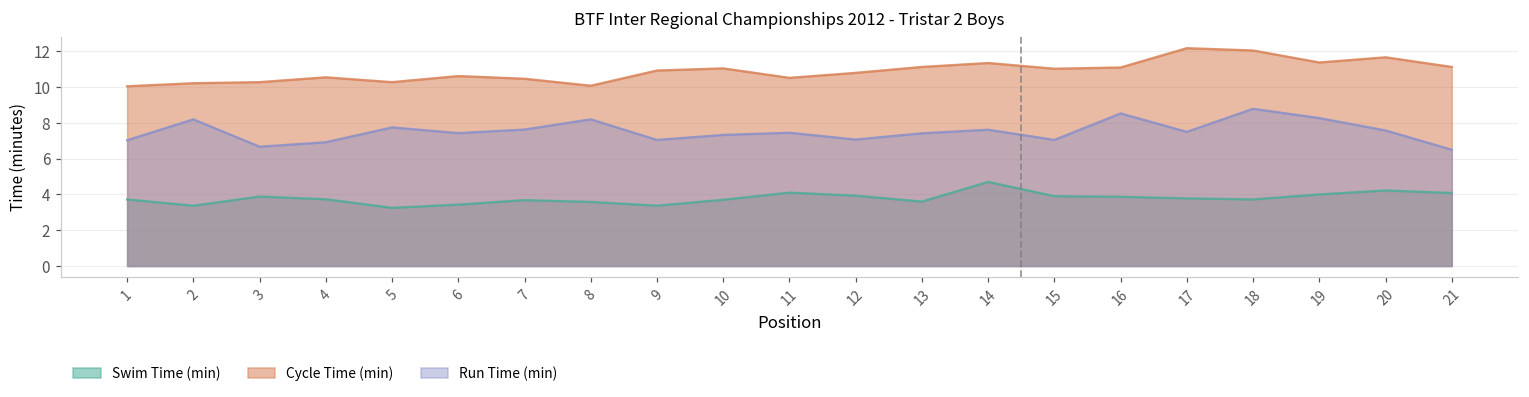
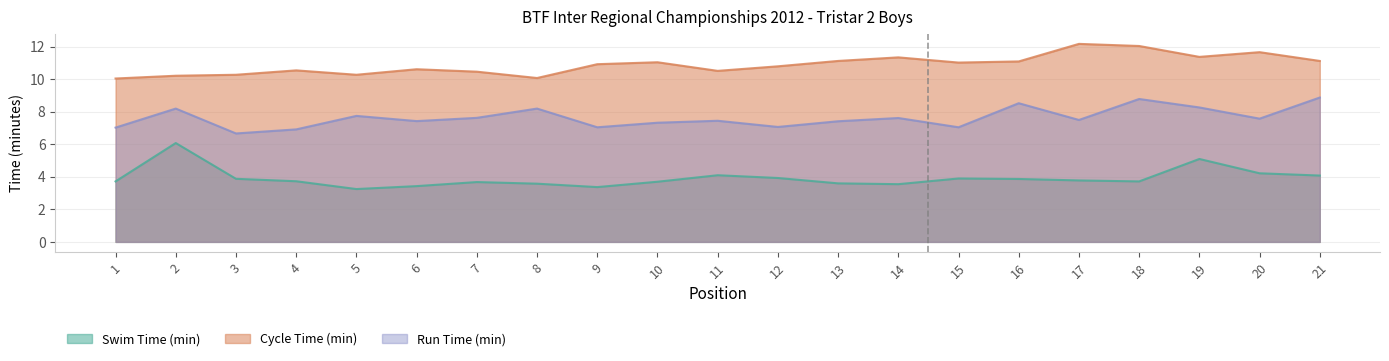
  {
    "Swim Time (min)": {
      "1": 3.7,
-     "2": 3.4,
+     "2": 6.1,
      "3": 3.9,
      "4": 3.7,
      "5": 3.3,
      "6": 3.4,
      "7": 3.7,
      "8": 3.6,
      "9": 3.4,
      "10": 3.7,
      "11": 4.1,
      "12": 3.9,
      "13": 3.6,
-     "14": 4.7,
+     "14": 3.6,
      "15": 3.9,
      "16": 3.9,
      "17": 3.8,
      "18": 3.7,
-     "19": 4.0,
+     "19": 5.1,
      "20": 4.2,
      "21": 4.1
    },
    "Cycle Time (min)": {
      "1": 10.1,
      "2": 10.2,
      "3": 10.3,
      "4": 10.6,
      "5": 10.3,
      "6": 10.6,
      "7": 10.5,
      "8": 10.1,
      "9": 10.9,
      "10": 11.1,
      "11": 10.5,
      "12": 10.8,
      "13": 11.1,
      "14": 11.4,
      "15": 11.0,
      "16": 11.1,
      "17": 12.2,
      "18": 12.1,
      "19": 11.4,
      "20": 11.7,
      "21": 11.1
    },
    "Run Time (min)": {
      "1": 7.0,
      "2": 8.2,
      "3": 6.7,
      "4": 6.9,
      "5": 7.8,
      "6": 7.4,
      "7": 7.6,
      "8": 8.2,
      "9": 7.1,
      "10": 7.3,
      "11": 7.5,
      "12": 7.1,
      "13": 7.4,
      "14": 7.6,
      "15": 7.1,
      "16": 8.5,
      "17": 7.5,
      "18": 8.8,
      "19": 8.3,
      "20": 7.6,
-     "21": 6.5
+     "21": 8.9
    }
  }
